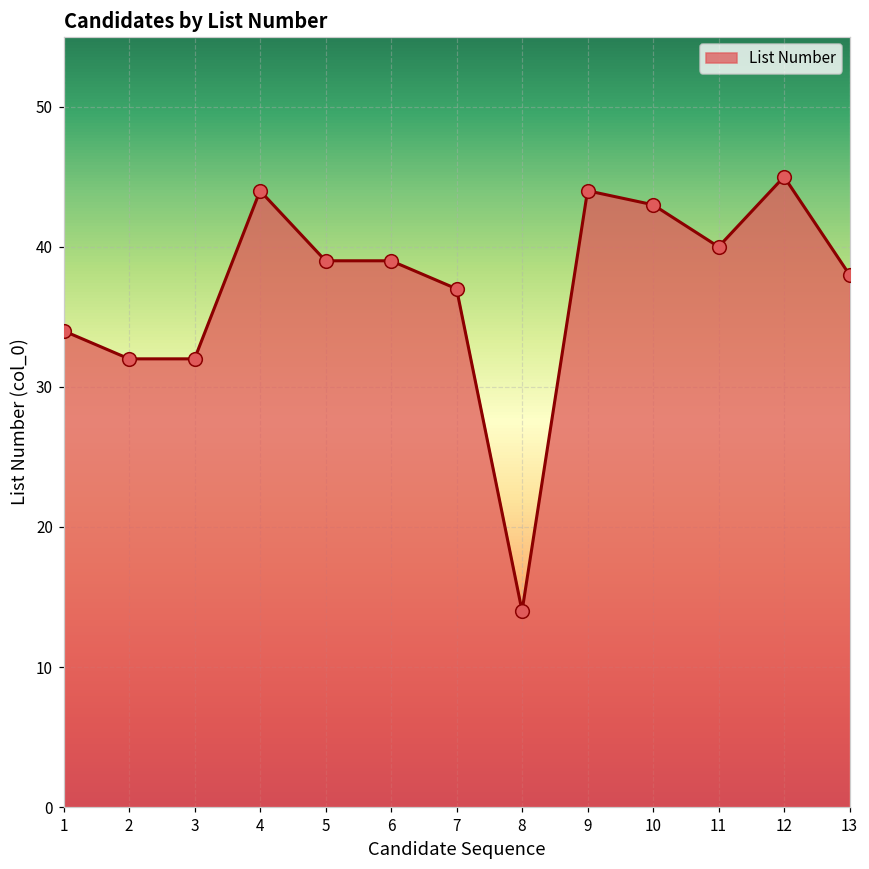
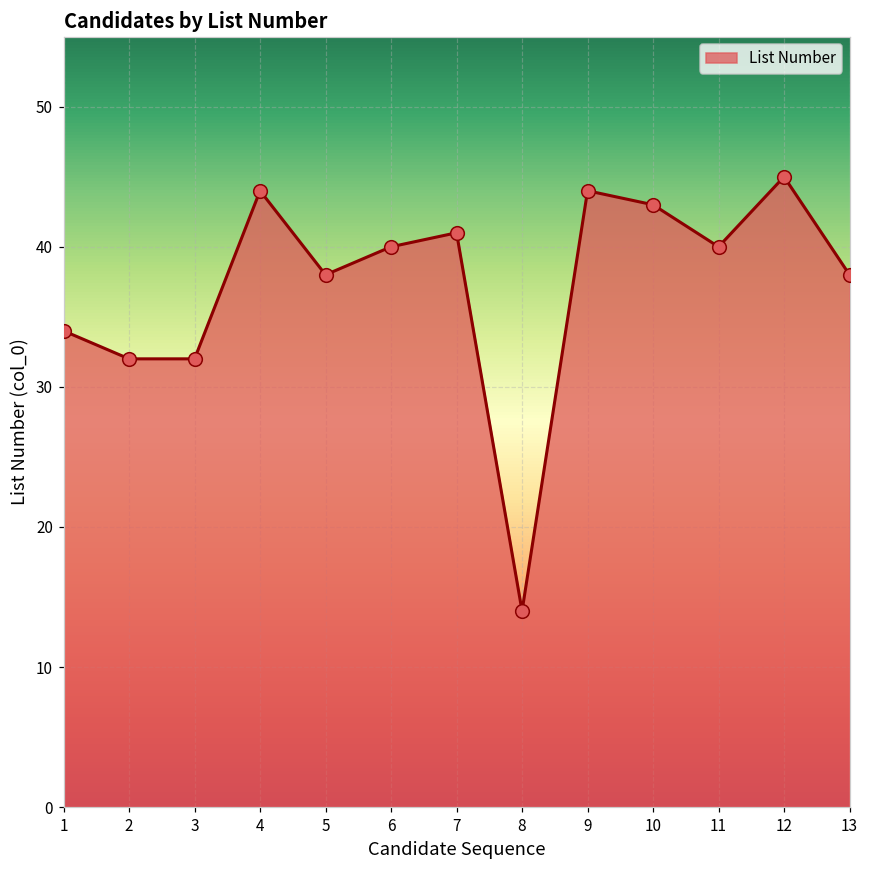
  {
    "1": 34,
    "2": 32,
    "3": 32,
    "4": 44,
-   "5": 39,
-   "6": 39,
-   "7": 37,
+   "5": 38,
+   "6": 40,
+   "7": 41,
    "8": 14,
    "9": 44,
    "10": 43,
    "11": 40,
    "12": 45,
    "13": 38
  }
